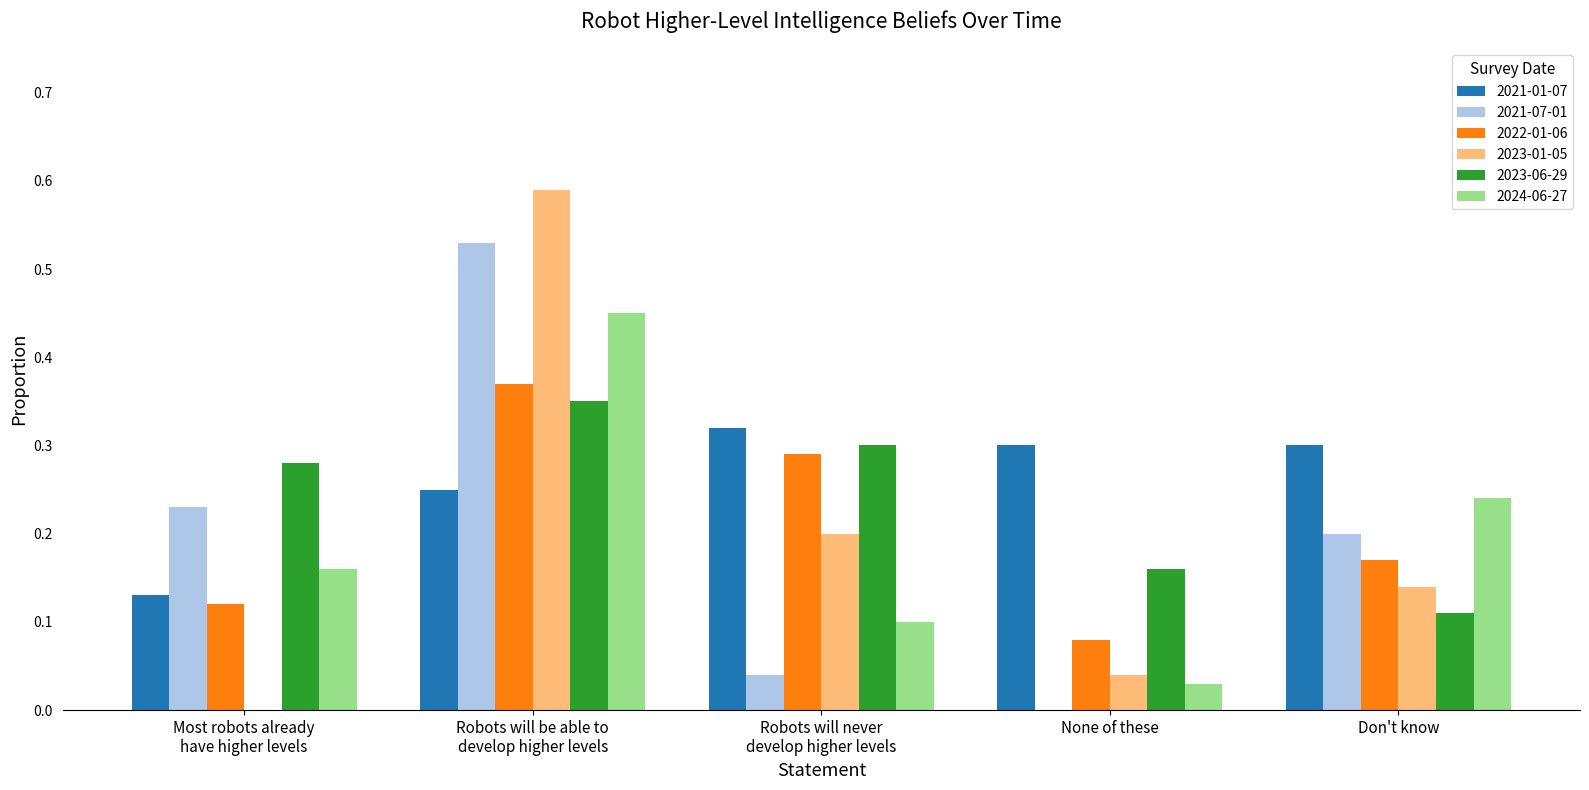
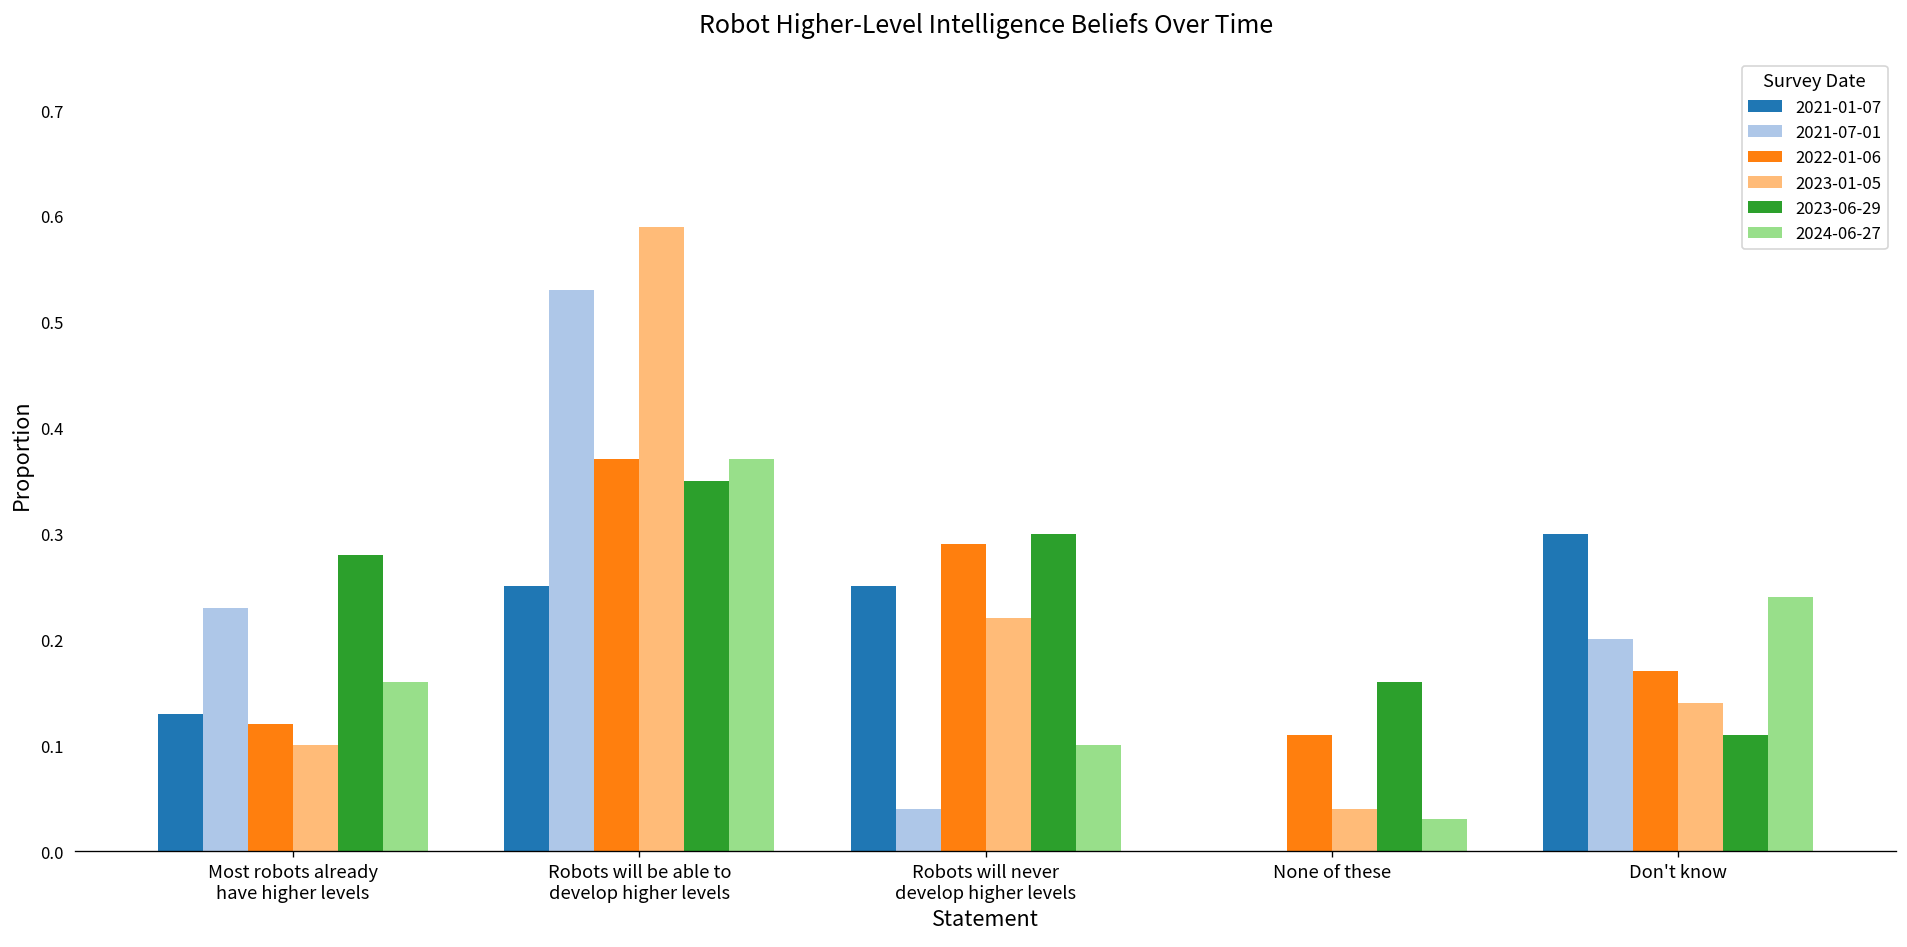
  {
    "2021-01-07": {
      "Most robots already have higher levels": 0.13,
      "Robots will be able to develop higher levels": 0.25,
-     "Robots will never develop higher levels": 0.32,
-     "None of these": 0.3,
+     "Robots will never develop higher levels": 0.25,
+     "None of these": 0.0,
      "Don't know": 0.30
    },
    "2021-07-01": {
      "Most robots already have higher levels": 0.23,
      "Robots will be able to develop higher levels": 0.53,
      "Robots will never develop higher levels": 0.04,
      "None of these": 0.00,
      "Don't know": 0.20
    },
    "2022-01-06": {
      "Most robots already have higher levels": 0.12,
      "Robots will be able to develop higher levels": 0.37,
      "Robots will never develop higher levels": 0.29,
-     "None of these": 0.08,
+     "None of these": 0.11,
      "Don't know": 0.17
    },
    "2023-01-05": {
-     "Most robots already have higher levels": 0.0,
+     "Most robots already have higher levels": 0.1,
      "Robots will be able to develop higher levels": 0.59,
-     "Robots will never develop higher levels": 0.20,
+     "Robots will never develop higher levels": 0.22,
      "None of these": 0.04,
      "Don't know": 0.14
    },
    "2023-06-29": {
      "Most robots already have higher levels": 0.28,
      "Robots will be able to develop higher levels": 0.35,
      "Robots will never develop higher levels": 0.30,
      "None of these": 0.16,
      "Don't know": 0.11
    },
    "2024-06-27": {
      "Most robots already have higher levels": 0.16,
-     "Robots will be able to develop higher levels": 0.45,
+     "Robots will be able to develop higher levels": 0.37,
      "Robots will never develop higher levels": 0.10,
      "None of these": 0.03,
      "Don't know": 0.24
    }
  }
